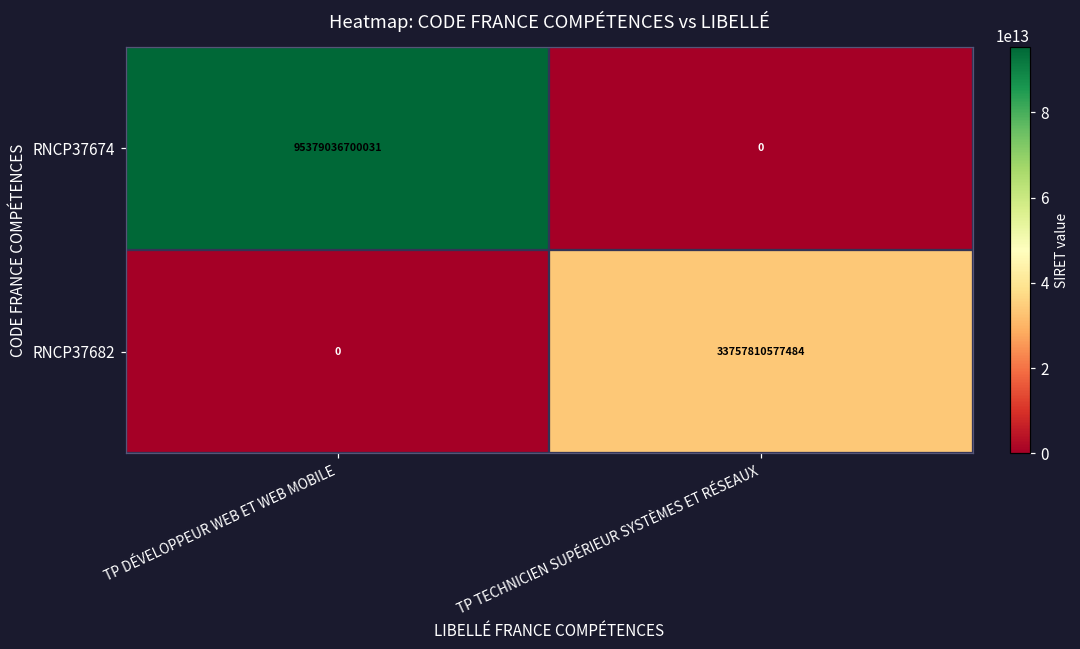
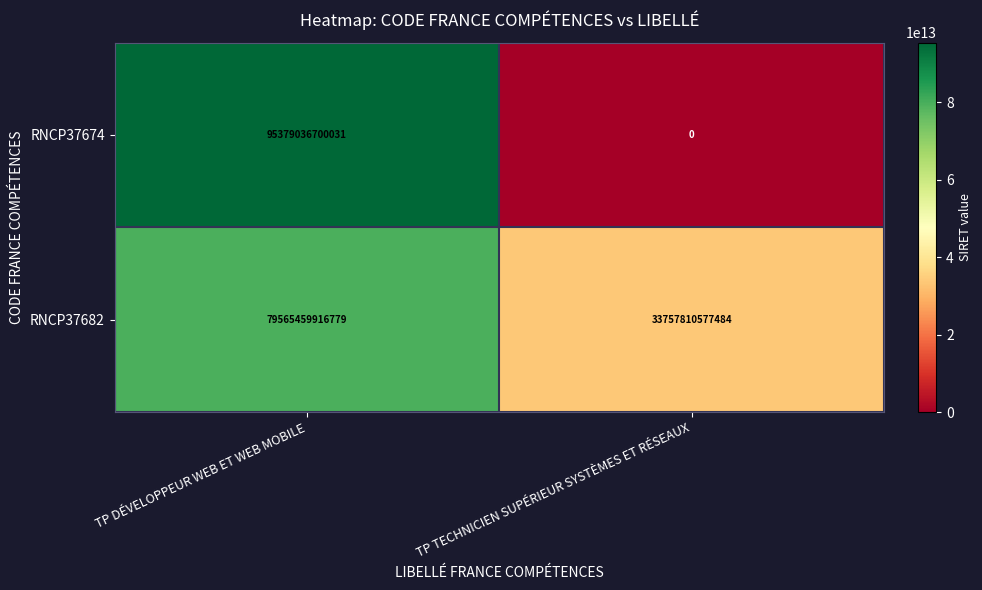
  {
    "RNCP37674": {
      "TP DÉVELOPPEUR WEB ET WEB MOBILE": 95379036700031,
      "TP TECHNICIEN SUPÉRIEUR SYSTÈMES ET RÉSEAUX": 0
    },
    "RNCP37682": {
-     "TP DÉVELOPPEUR WEB ET WEB MOBILE": 0,
+     "TP DÉVELOPPEUR WEB ET WEB MOBILE": 79565459916779,
      "TP TECHNICIEN SUPÉRIEUR SYSTÈMES ET RÉSEAUX": 33757810577484
    }
  }
